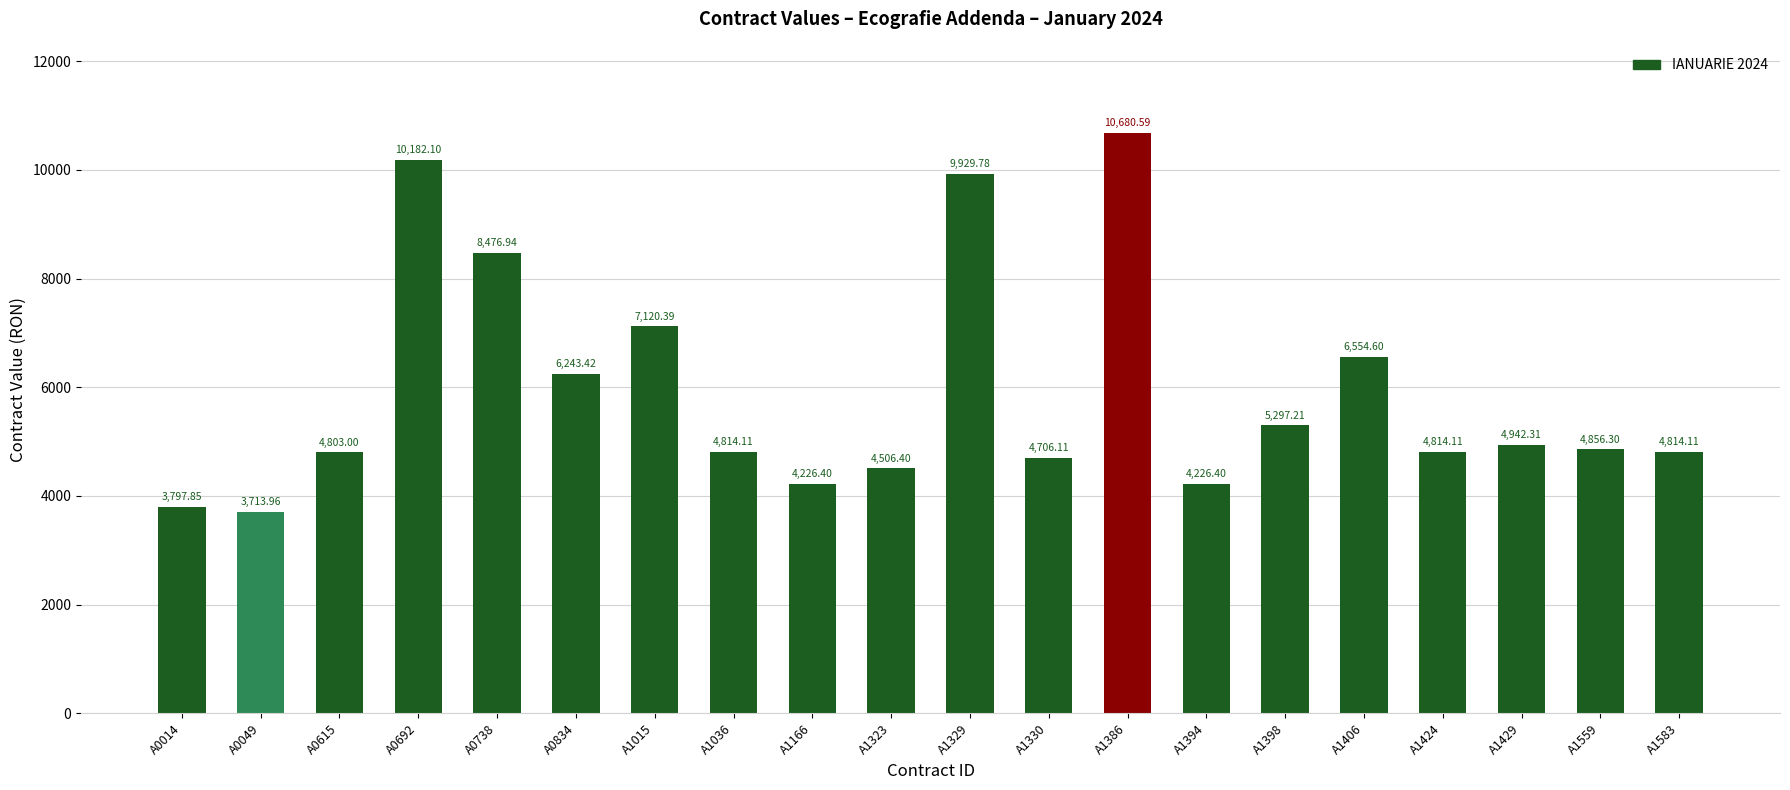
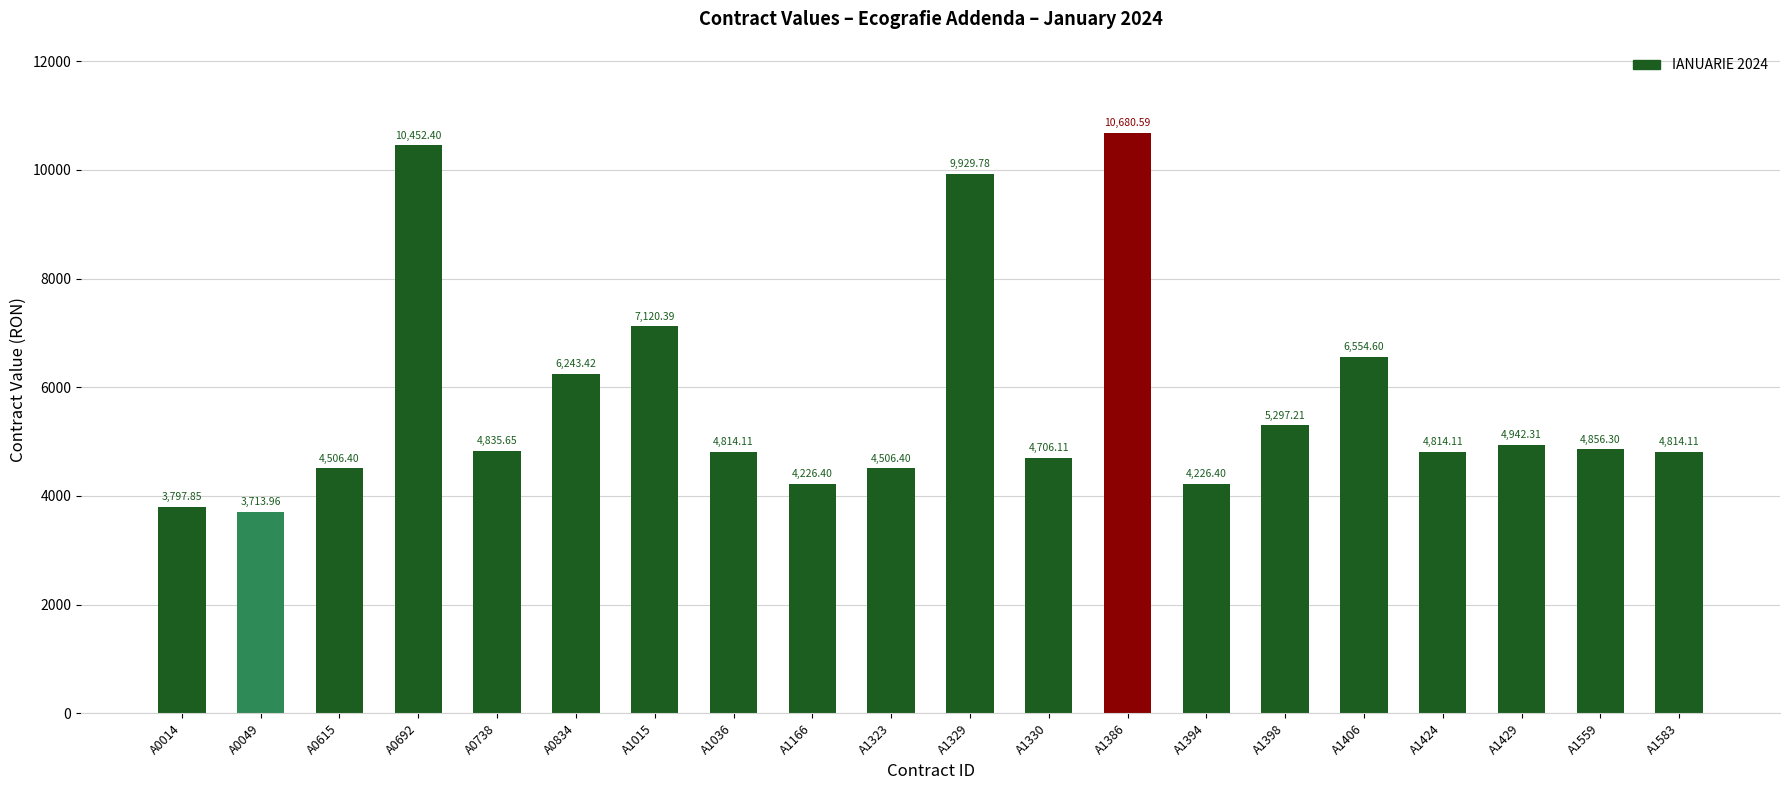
  {
    "A0014": "3,797.85",
    "A0049": "3,713.96",
-   "A0615": "4,803.00",
-   "A0692": "10,182.10",
-   "A0738": "8,476.94",
+   "A0615": "4,506.40",
+   "A0692": "10,452.40",
+   "A0738": "4,835.65",
    "A0834": "6,243.42",
    "A1015": "7,120.39",
    "A1036": "4,814.11",
    "A1166": "4,226.40",
    "A1323": "4,506.40",
    "A1329": "9,929.78",
    "A1330": "4,706.11",
    "A1386": "10,680.59",
    "A1394": "4,226.40",
    "A1398": "5,297.21",
    "A1406": "6,554.60",
    "A1424": "4,814.11",
    "A1429": "4,942.31",
    "A1559": "4,856.30",
    "A1583": "4,814.11"
  }
